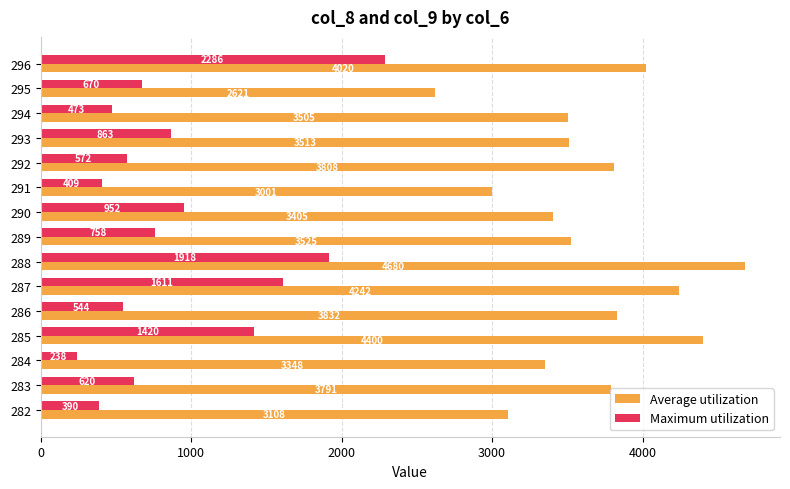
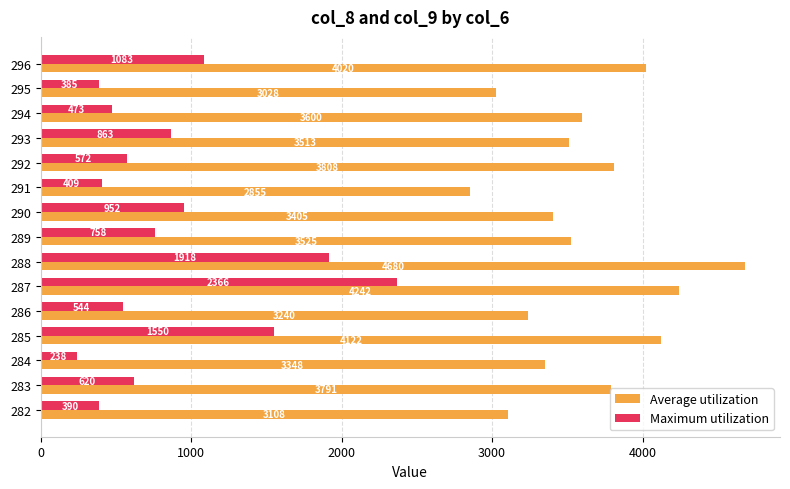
  {
    "Average utilization": {
      "296": 4020,
-     "295": 2621,
-     "294": 3505,
+     "295": 3028,
+     "294": 3600,
      "293": 3513,
      "292": 3808,
-     "291": 3001,
+     "291": 2855,
      "290": 3405,
      "289": 3525,
      "288": 4680,
      "287": 4242,
-     "286": 3832,
-     "285": 4400,
+     "286": 3240,
+     "285": 4122,
      "284": 3348,
      "282": 3108
    },
    "Maximum utilization": {
-     "296": 2286,
-     "295": 670,
+     "296": 1083,
+     "295": 385,
      "294": 473,
      "293": 863,
      "292": 572,
      "291": 409,
      "290": 952,
      "289": 758,
      "288": 1918,
-     "287": 1611,
+     "287": 2366,
      "286": 544,
-     "285": 1420,
+     "285": 1550,
      "284": 238,
      "283": 620,
      "282": 390
    }
  }
